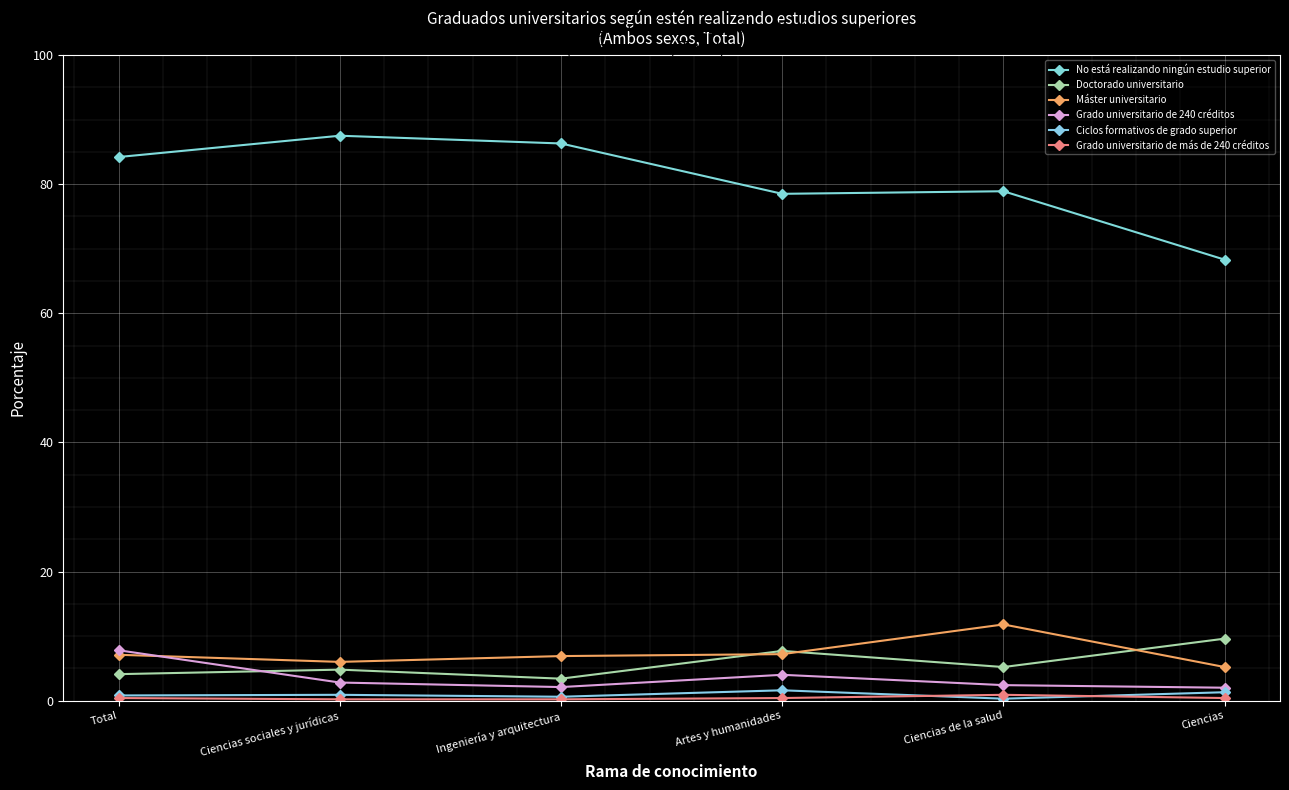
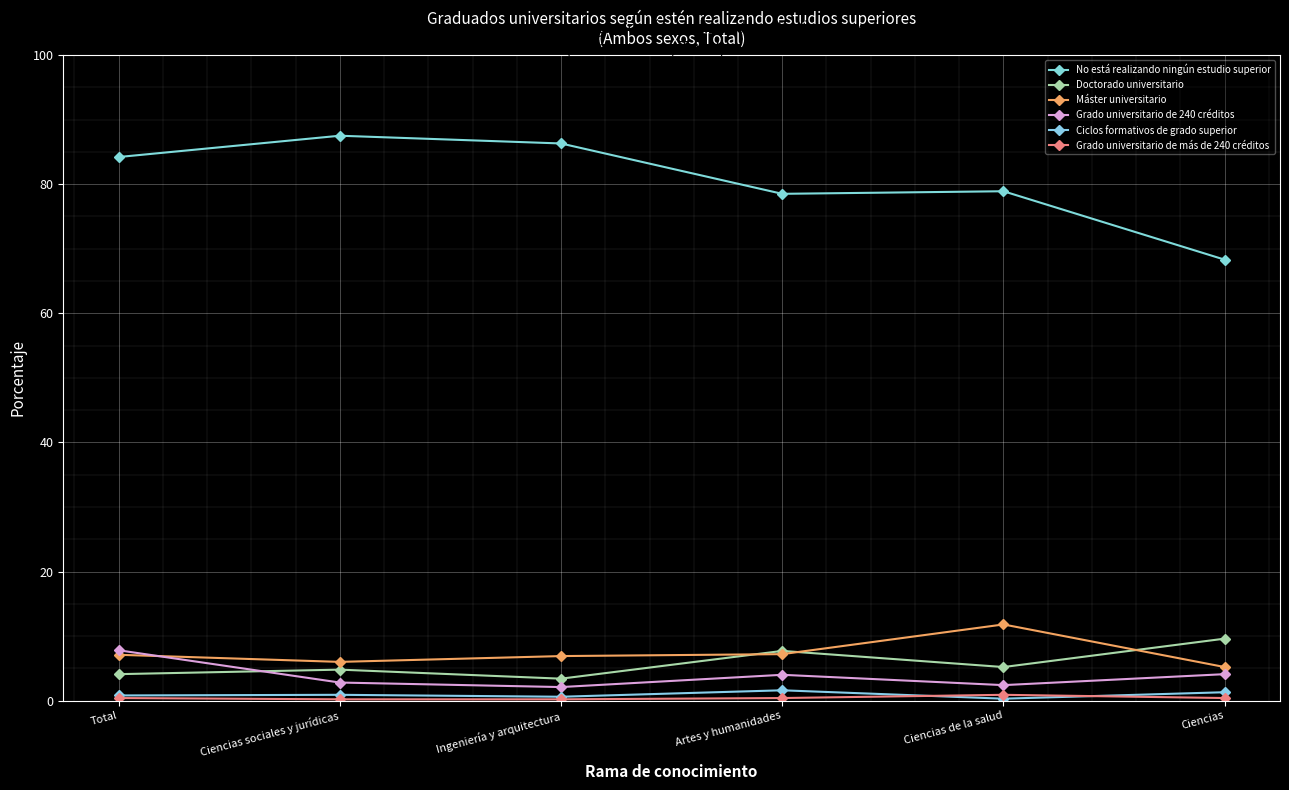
  {
    "Doctorado universitario": {
      "Total": 4,
      "Ciencias sociales y jurídicas": 5,
      "Ingeniería y arquitectura": 3,
      "Artes y humanidades": 8,
      "Ciencias de la salud": 5,
      "Ciencias": 10
    },
    "Grado universitario de 240 créditos": {
      "Total": 8,
      "Ciencias sociales y jurídicas": 3,
      "Ingeniería y arquitectura": 2,
      "Artes y humanidades": 4,
      "Ciencias de la salud": 2,
-     "Ciencias": 2
+     "Ciencias": 4
    }
  }
